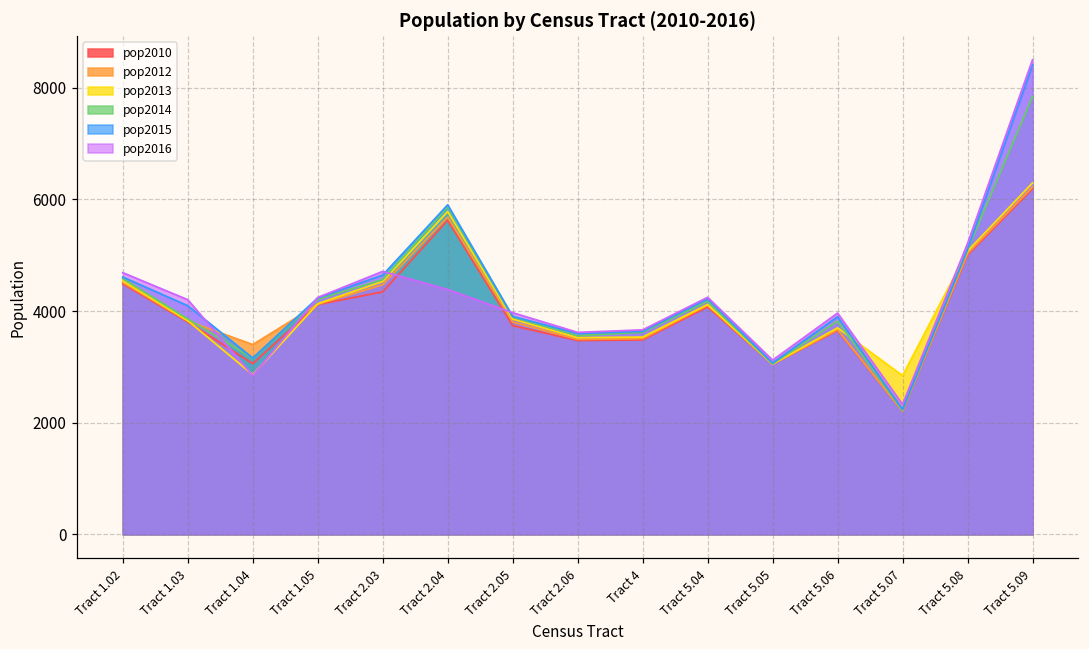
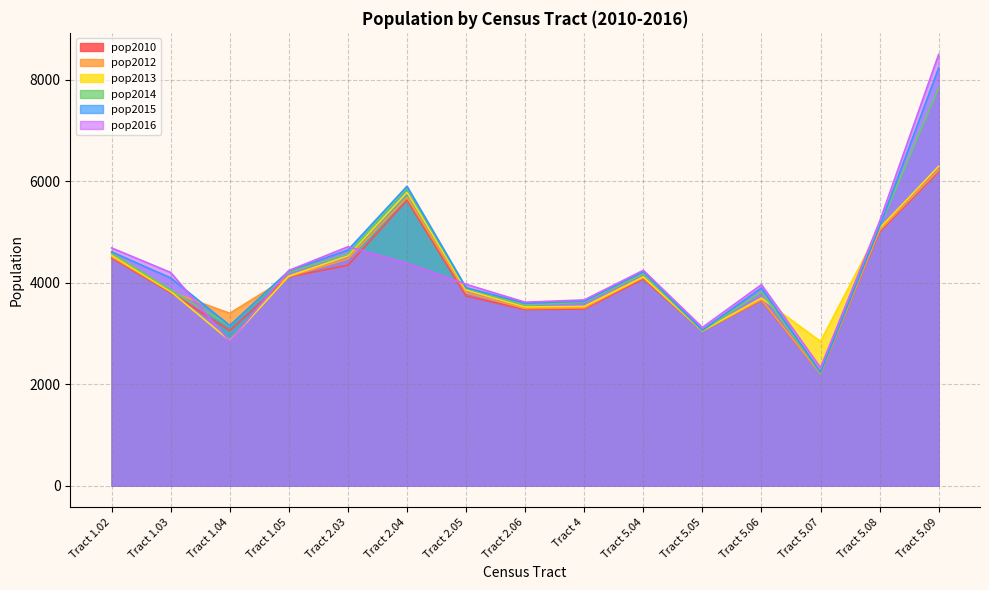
  {
    "pop2010": {
      "Tract 1.04": 3100,
      "Tract 2.03": 4300,
      "Tract 2.04": 5600,
      "Tract 2.05": 3700
    },
    "pop2012": {
      "Tract 1.04": 3400,
      "Tract 2.03": 4500,
      "Tract 2.04": 5700,
      "Tract 2.05": 3800
    },
    "pop2013": {
      "Tract 2.04": 5800,
      "Tract 5.07": 2800,
      "Tract 5.09": 6300
    },
    "pop2014": {
      "Tract 5.06": 3800,
      "Tract 5.09": 7800
    },
    "pop2015": {
      "Tract 1.03": 4100,
      "Tract 2.03": 4600,
      "Tract 5.06": 3900,
-     "Tract 5.09": 8400
+     "Tract 5.09": 8200
    },
    "pop2016": {
      "Tract 1.02": 4700,
      "Tract 1.03": 4200,
      "Tract 2.03": 4700,
      "Tract 2.04": 4400,
      "Tract 2.05": 4000,
      "Tract 5.05": 3100,
      "Tract 5.06": 4000,
      "Tract 5.07": 2300,
      "Tract 5.08": 5200,
      "Tract 5.09": 8500
    }
  }
